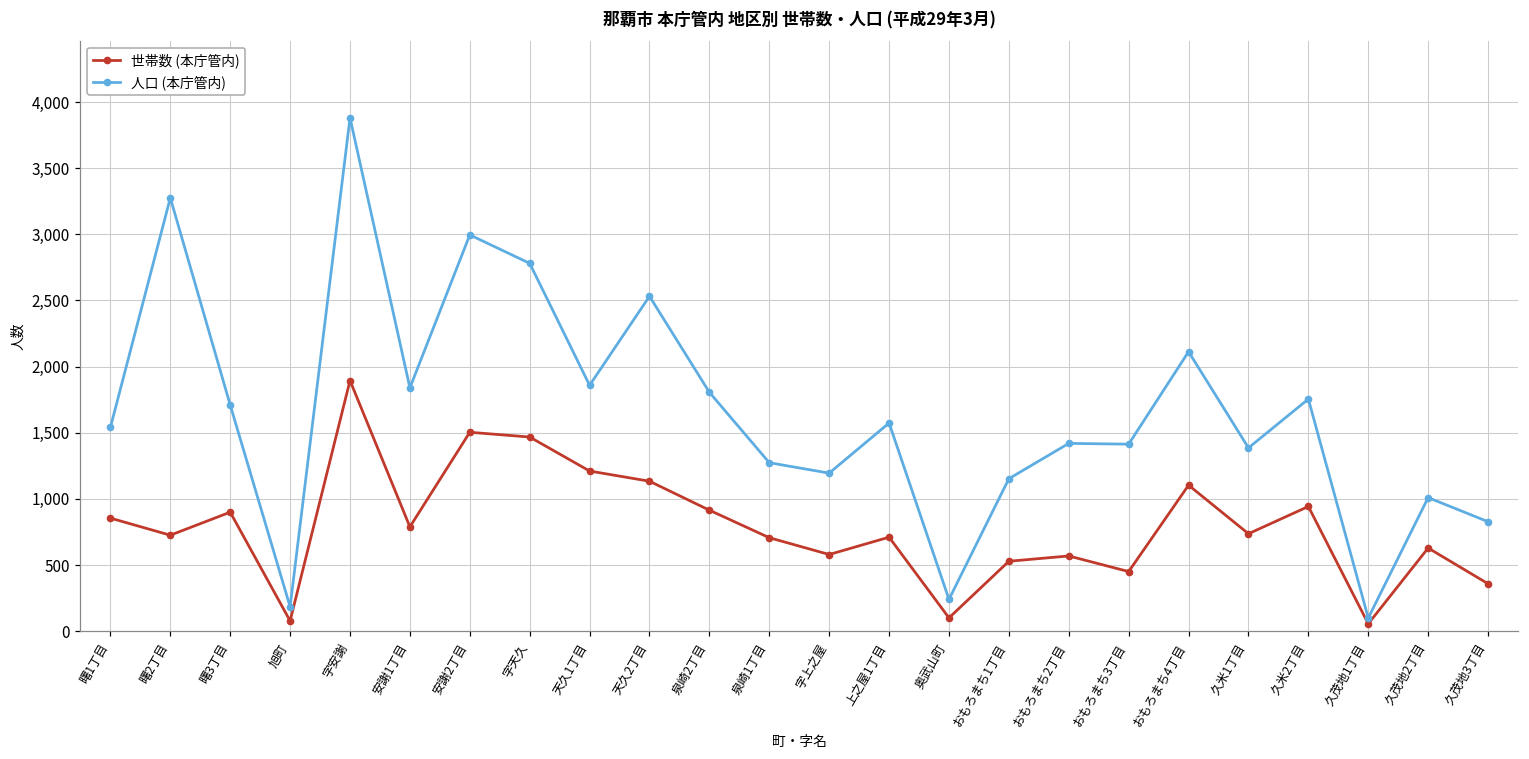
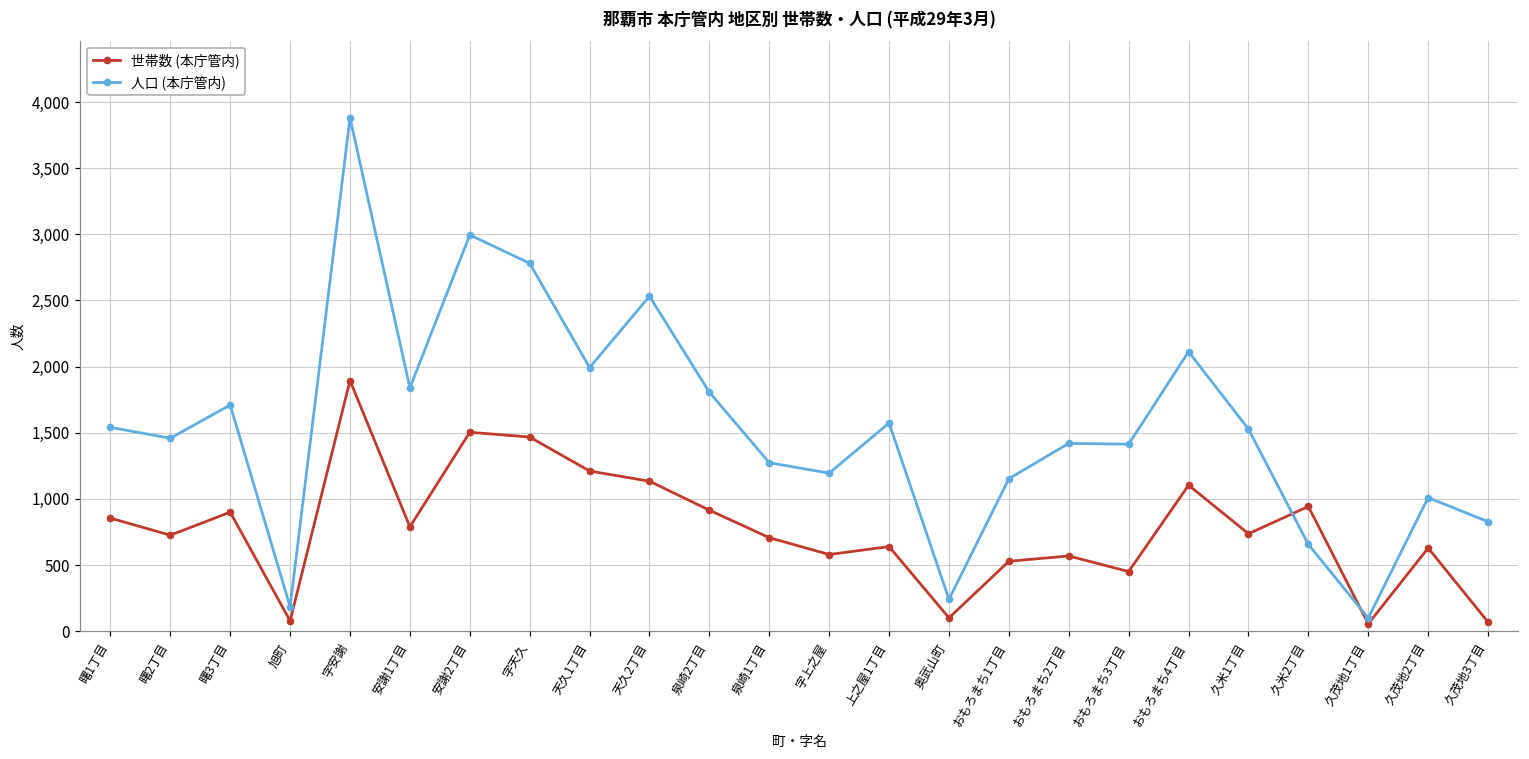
  {
    "世帯数 (本庁管内)": {
      "曙1丁目": "860",
      "曙2丁目": "730",
      "曙3丁目": "900",
      "旭町": "80",
      "字安謝": "1,900",
      "安謝1丁目": "790",
      "安謝2丁目": "1,500",
      "字天久": "1,470",
      "天久1丁目": "1,210",
      "天久2丁目": "1,130",
      "泉崎2丁目": "920",
      "泉崎1丁目": "710",
      "字上之屋": "580",
-     "上之屋1丁目": "710",
+     "上之屋1丁目": "640",
      "奥武山町": "100",
      "おもろまち1丁目": "530",
      "おもろまち2丁目": "570",
      "おもろまち3丁目": "450",
      "おもろまち4丁目": "1,100",
      "久米1丁目": "740",
      "久米2丁目": "940",
      "久茂地1丁目": "60",
      "久茂地2丁目": "630",
-     "久茂地3丁目": "360"
+     "久茂地3丁目": "70"
    },
    "人口 (本庁管内)": {
      "曙1丁目": "1,540",
-     "曙2丁目": "3,280",
+     "曙2丁目": "1,460",
      "曙3丁目": "1,710",
      "旭町": "190",
      "字安謝": "3,880",
      "安謝1丁目": "1,840",
      "安謝2丁目": "3,000",
      "字天久": "2,780",
-     "天久1丁目": "1,860",
+     "天久1丁目": "1,990",
      "天久2丁目": "2,530",
      "泉崎2丁目": "1,810",
      "泉崎1丁目": "1,270",
      "字上之屋": "1,200",
      "上之屋1丁目": "1,570",
      "奥武山町": "240",
      "おもろまち1丁目": "1,150",
      "おもろまち2丁目": "1,420",
      "おもろまち3丁目": "1,410",
      "おもろまち4丁目": "2,110",
-     "久米1丁目": "1,390",
-     "久米2丁目": "1,760",
+     "久米1丁目": "1,530",
+     "久米2丁目": "660",
      "久茂地1丁目": "100",
      "久茂地2丁目": "1,010",
      "久茂地3丁目": "830"
    }
  }
